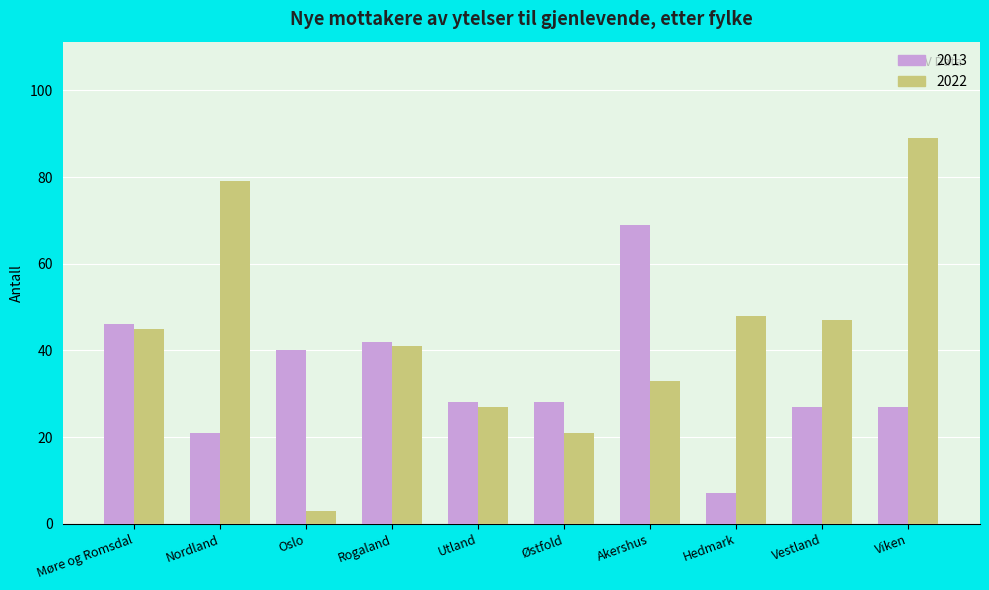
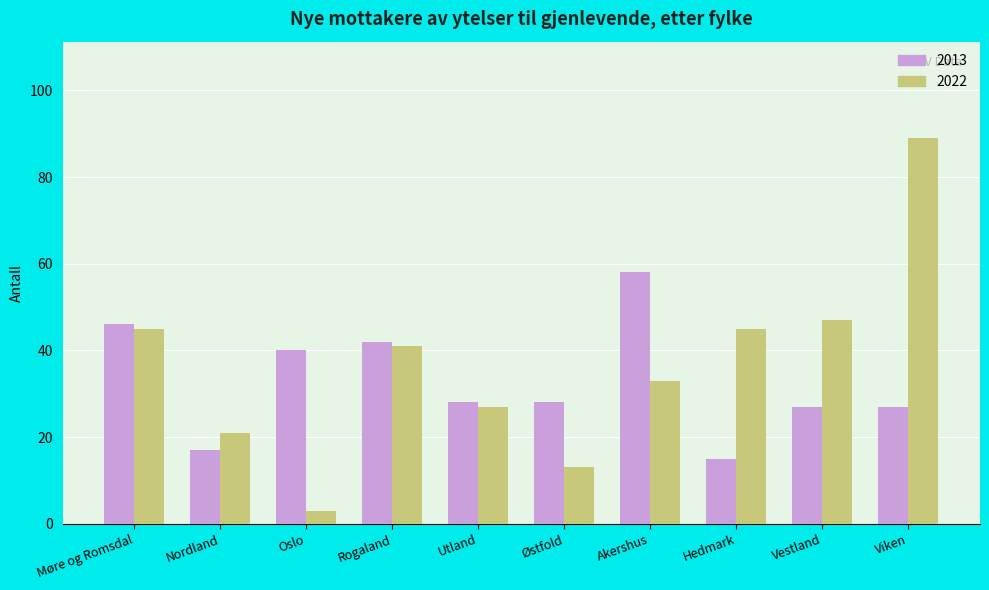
  {
    "2013": {
      "Møre og Romsdal": 46,
-     "Nordland": 21,
+     "Nordland": 17,
      "Oslo": 40,
      "Rogaland": 42,
      "Utland": 28,
      "Østfold": 28,
-     "Akershus": 69,
-     "Hedmark": 7,
+     "Akershus": 58,
+     "Hedmark": 15,
      "Vestland": 27,
      "Viken": 27
    },
    "2022": {
      "Møre og Romsdal": 45,
-     "Nordland": 79,
+     "Nordland": 21,
      "Oslo": 3,
      "Rogaland": 41,
      "Utland": 27,
-     "Østfold": 21,
+     "Østfold": 13,
      "Akershus": 33,
-     "Hedmark": 48,
+     "Hedmark": 45,
      "Vestland": 47,
      "Viken": 89
    }
  }
